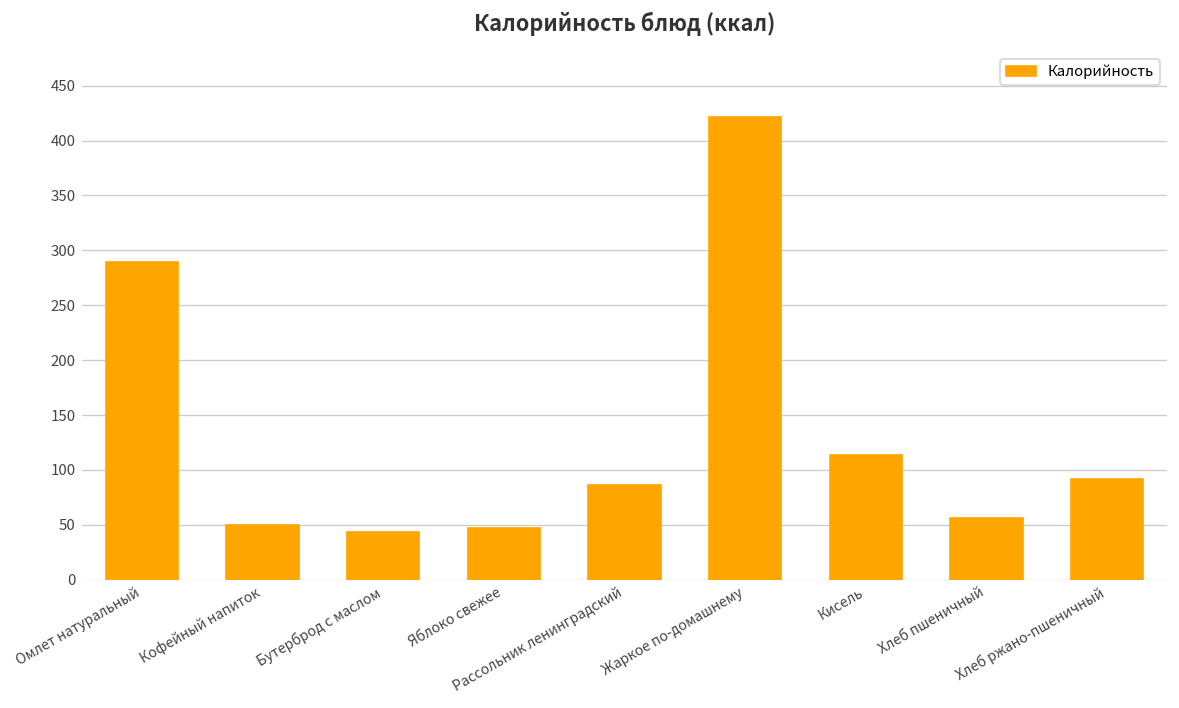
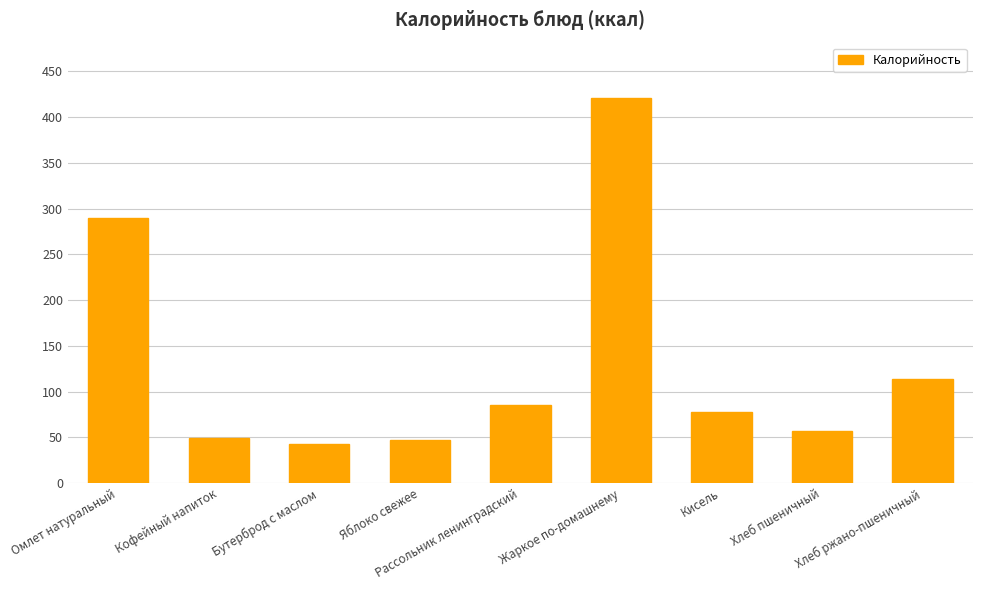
  {
    "Омлет натуральный": 290,
    "Кофейный напиток": 50,
    "Бутерброд с маслом": 40,
    "Яблоко свежее": 50,
    "Рассольник ленинградский": 90,
    "Жаркое по-домашнему": 420,
-   "Кисель": 110,
+   "Кисель": 80,
    "Хлеб пшеничный": 60,
-   "Хлеб ржано-пшеничный": 90
+   "Хлеб ржано-пшеничный": 110
  }
